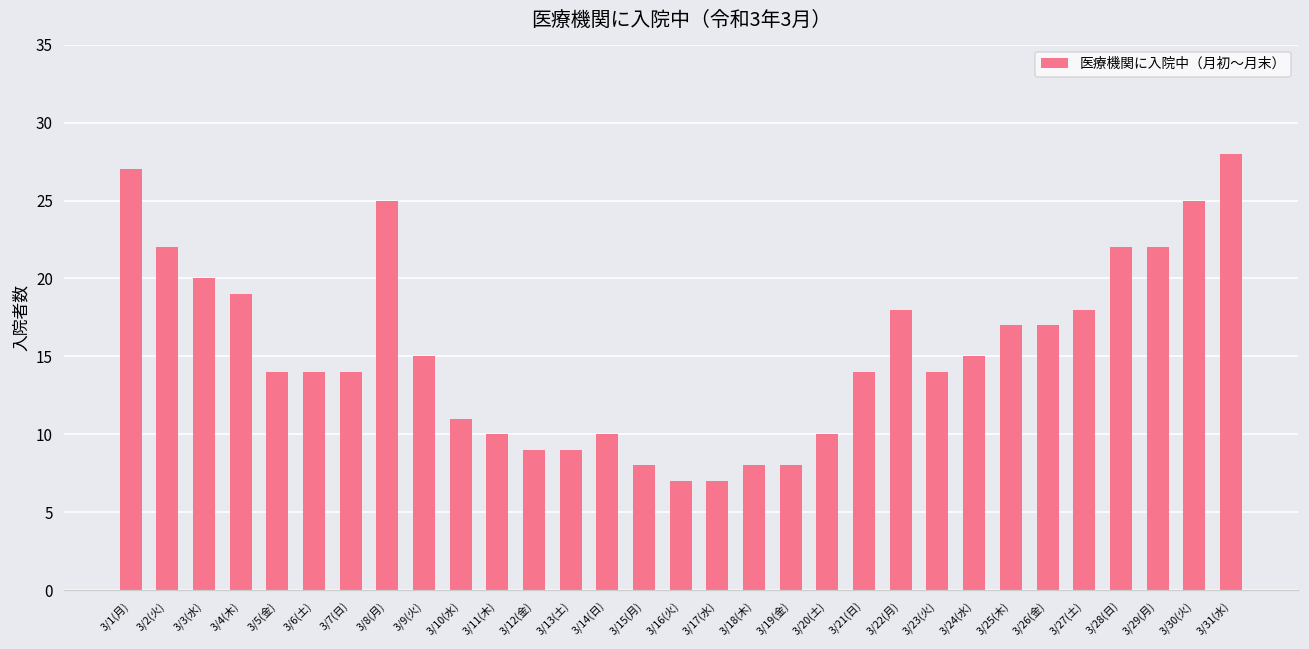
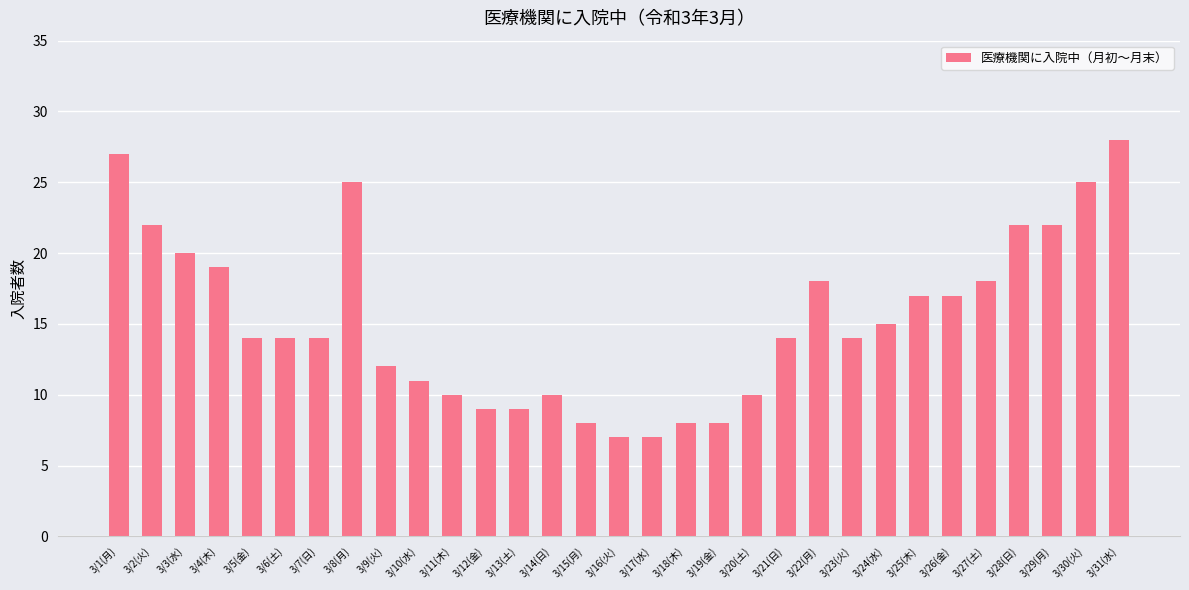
  {
    "3/1(月)": 27,
    "3/2(火)": 22,
    "3/3(水)": 20,
    "3/4(木)": 19,
    "3/5(金)": 14,
    "3/6(土)": 14,
    "3/7(日)": 14,
    "3/8(月)": 25,
-   "3/9(火)": 15,
+   "3/9(火)": 12,
    "3/10(水)": 11,
    "3/11(木)": 10,
    "3/12(金)": 9,
    "3/13(土)": 9,
    "3/14(日)": 10,
    "3/15(月)": 8,
    "3/16(火)": 7,
    "3/17(水)": 7,
    "3/18(木)": 8,
    "3/19(金)": 8,
    "3/20(土)": 10,
    "3/21(日)": 14,
    "3/22(月)": 18,
    "3/23(火)": 14,
    "3/24(水)": 15,
    "3/25(木)": 17,
    "3/26(金)": 17,
    "3/27(土)": 18,
    "3/28(日)": 22,
    "3/29(月)": 22,
    "3/30(火)": 25,
    "3/31(水)": 28
  }
